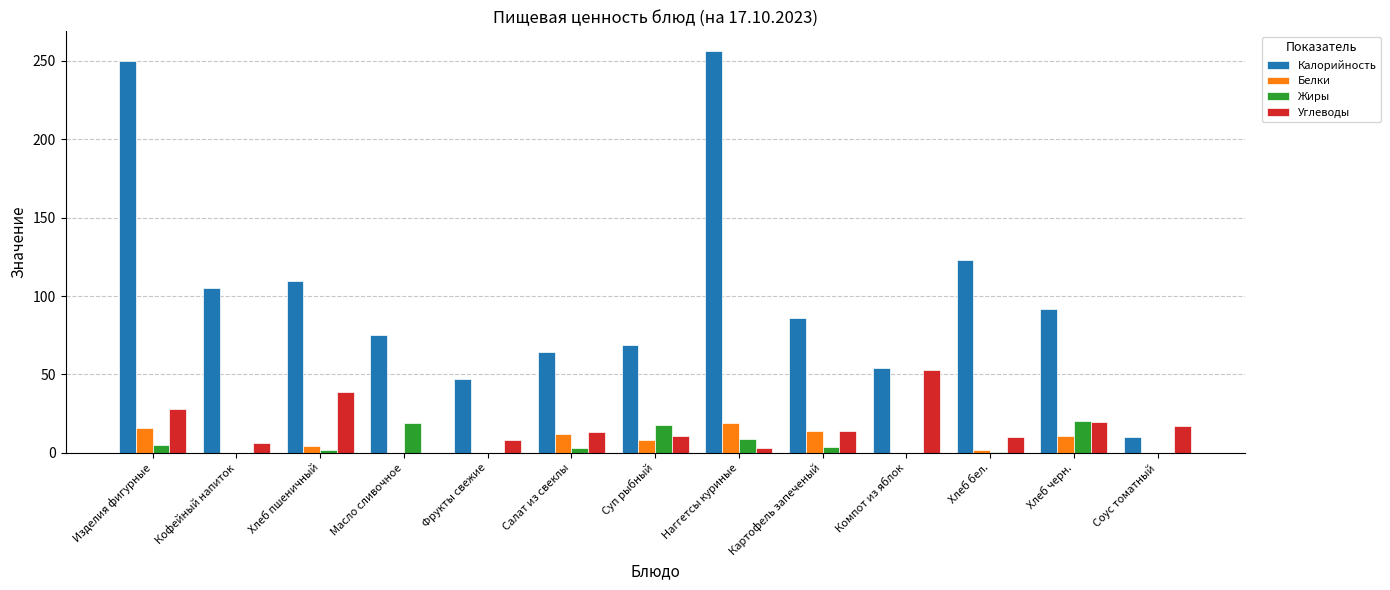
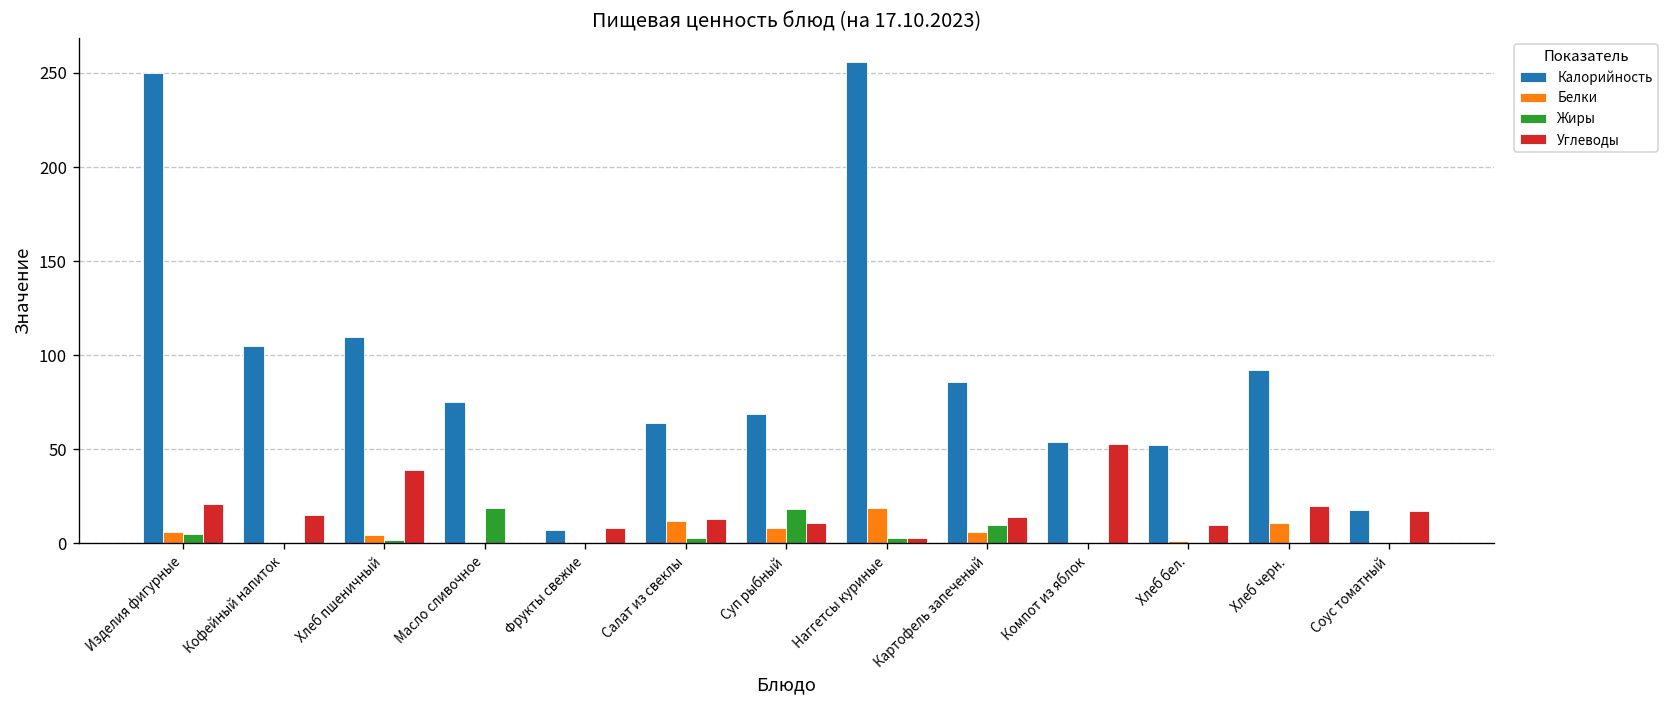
  {
    "Калорийность": {
      "Изделия фигурные": 250,
      "Кофейный напиток": 105,
      "Хлеб пшеничный": 110,
      "Масло сливочное": 75,
-     "Фрукты свежие": 47,
+     "Фрукты свежие": 7,
      "Салат из свеклы": 64,
      "Суп рыбный": 69,
      "Наггетсы куриные": 256,
      "Картофель запеченый": 86,
      "Компот из яблок": 54,
-     "Хлеб бел.": 123,
+     "Хлеб бел.": 52,
      "Хлеб черн.": 92,
-     "Соус томатный": 10
+     "Соус томатный": 18
    },
    "Белки": {
-     "Изделия фигурные": 16,
+     "Изделия фигурные": 6,
      "Кофейный напиток": 0,
      "Хлеб пшеничный": 5,
      "Масло сливочное": 0,
      "Фрукты свежие": 0,
      "Салат из свеклы": 12,
      "Суп рыбный": 8,
      "Наггетсы куриные": 19,
-     "Картофель запеченый": 14,
+     "Картофель запеченый": 6,
      "Хлеб черн.": 11,
      "Соус томатный": 0
    },
    "Жиры": {
      "Изделия фигурные": 5,
      "Кофейный напиток": 0,
      "Хлеб пшеничный": 2,
      "Масло сливочное": 19,
      "Фрукты свежие": 0,
      "Салат из свеклы": 3,
      "Суп рыбный": 18,
-     "Наггетсы куриные": 9,
-     "Картофель запеченый": 4,
+     "Наггетсы куриные": 3,
+     "Картофель запеченый": 10,
      "Компот из яблок": 0,
-     "Хлеб черн.": 20,
+     "Хлеб черн.": 0,
      "Соус томатный": 0
    },
    "Углеводы": {
-     "Изделия фигурные": 28,
-     "Кофейный напиток": 6,
+     "Изделия фигурные": 21,
+     "Кофейный напиток": 15,
      "Хлеб пшеничный": 39,
      "Масло сливочное": 0,
      "Фрукты свежие": 8,
      "Салат из свеклы": 13,
      "Суп рыбный": 11,
      "Наггетсы куриные": 3,
      "Картофель запеченый": 14,
      "Компот из яблок": 53,
      "Хлеб бел.": 10,
      "Хлеб черн.": 20,
      "Соус томатный": 17
    }
  }
